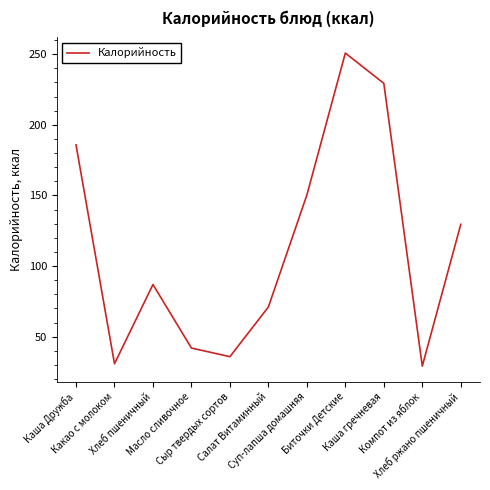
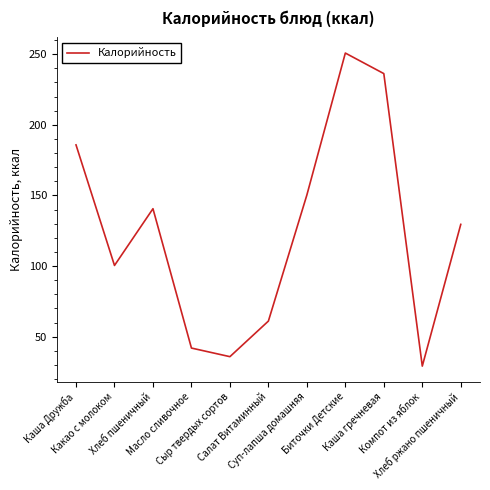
  {
    "Каша Дружба": 186,
-   "Какао с молоком": 31,
-   "Хлеб пшеничный": 87,
+   "Какао с молоком": 100,
+   "Хлеб пшеничный": 141,
    "Масло сливочное": 42,
    "Сыр твердых сортов": 36,
-   "Салат Витаминный": 71,
+   "Салат Витаминный": 61,
    "Суп-лапша домашняя": 150,
    "Биточки Детские": 251,
-   "Каша гречневая": 229,
+   "Каша гречневая": 236,
    "Компот из яблок": 29,
    "Хлеб ржано пшеничный": 130
  }
